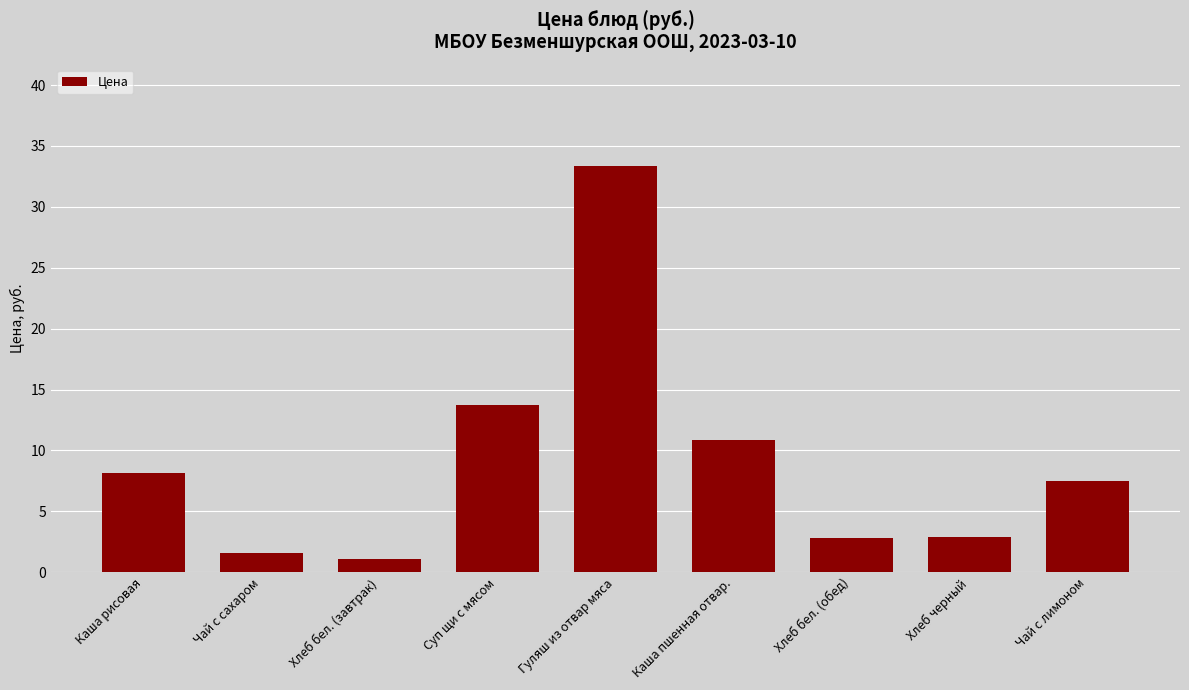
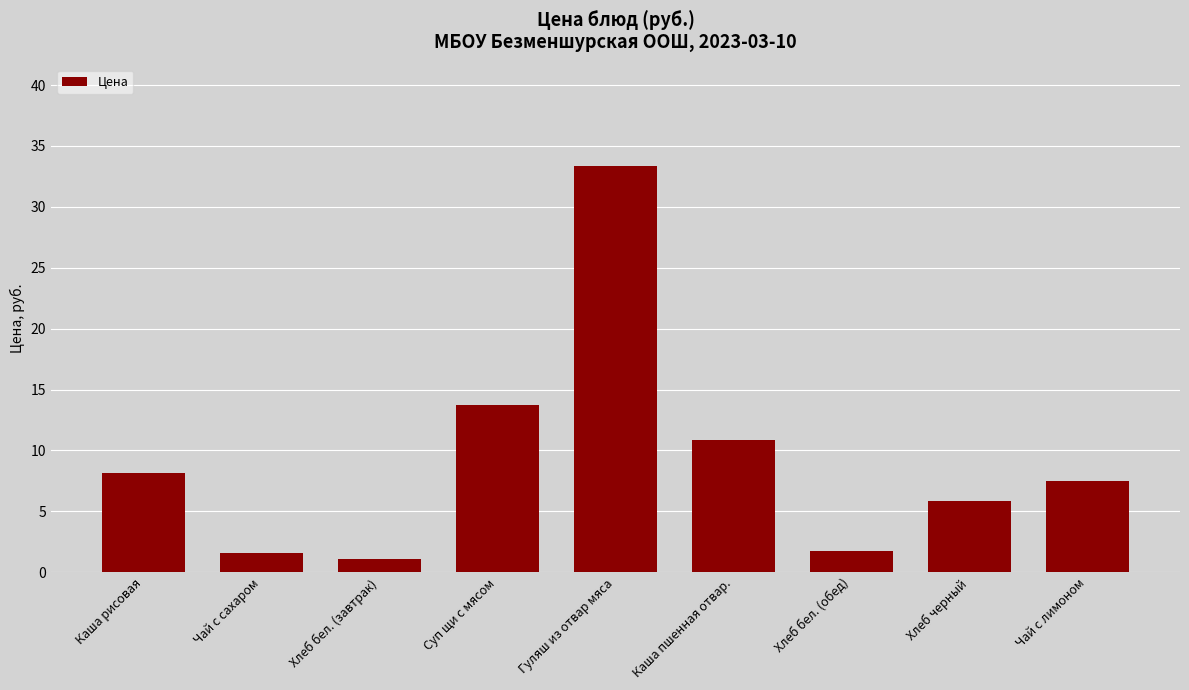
  {
    "Каша рисовая": 8.1,
    "Чай с сахаром": 1.6,
    "Хлеб бел. (завтрак)": 1.1,
    "Суп щи с мясом": 13.8,
    "Гуляш из отвар мяса": 33.3,
    "Каша пшенная отвар.": 10.9,
-   "Хлеб бел. (обед)": 2.8,
-   "Хлеб черный": 2.9,
+   "Хлеб бел. (обед)": 1.8,
+   "Хлеб черный": 5.9,
    "Чай с лимоном": 7.5
  }
